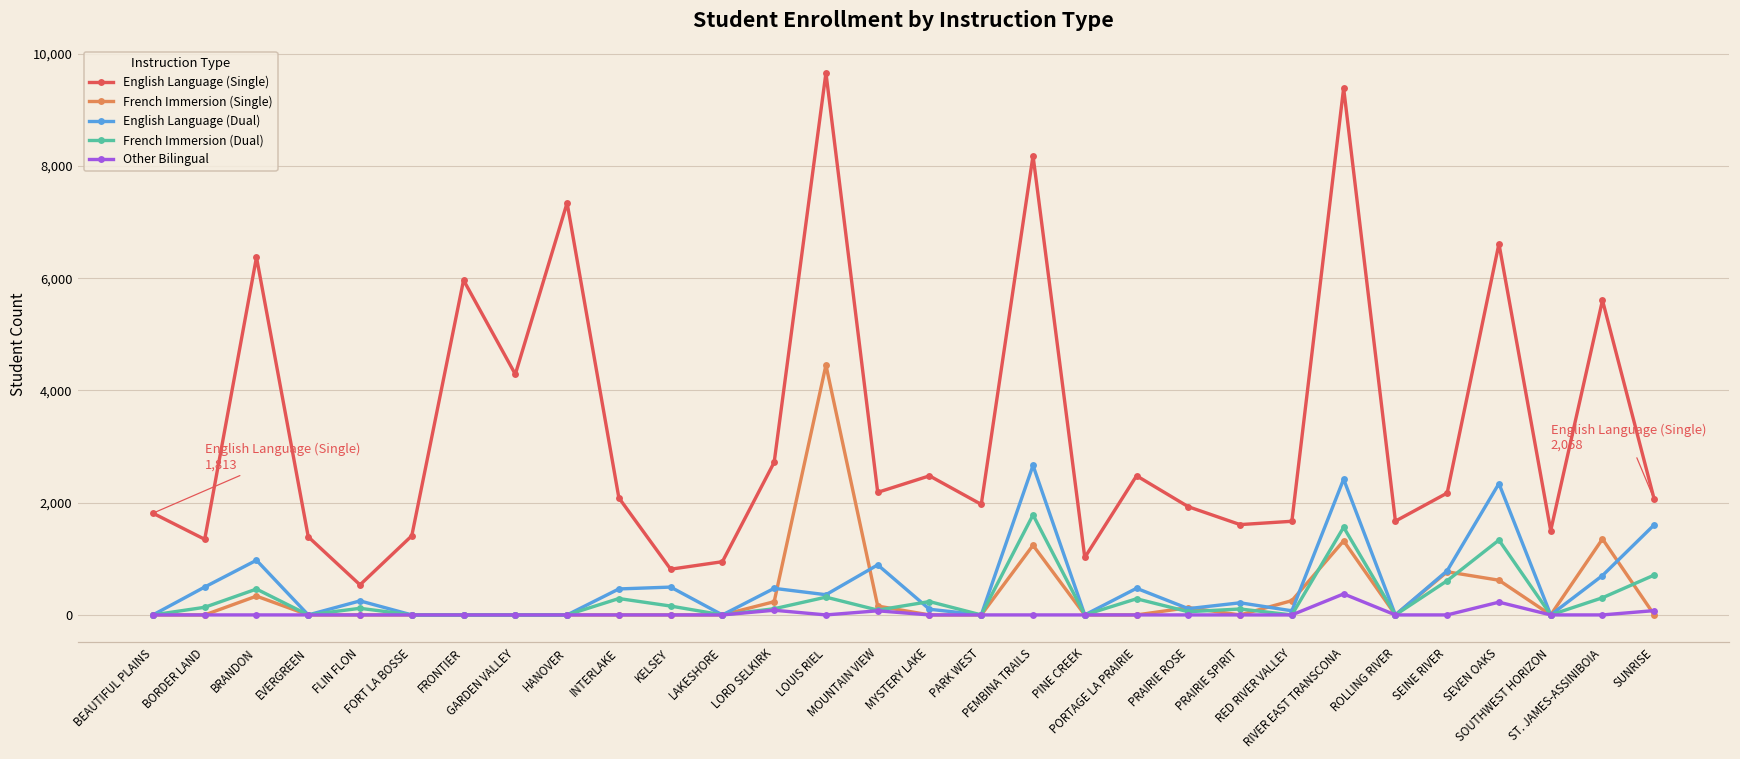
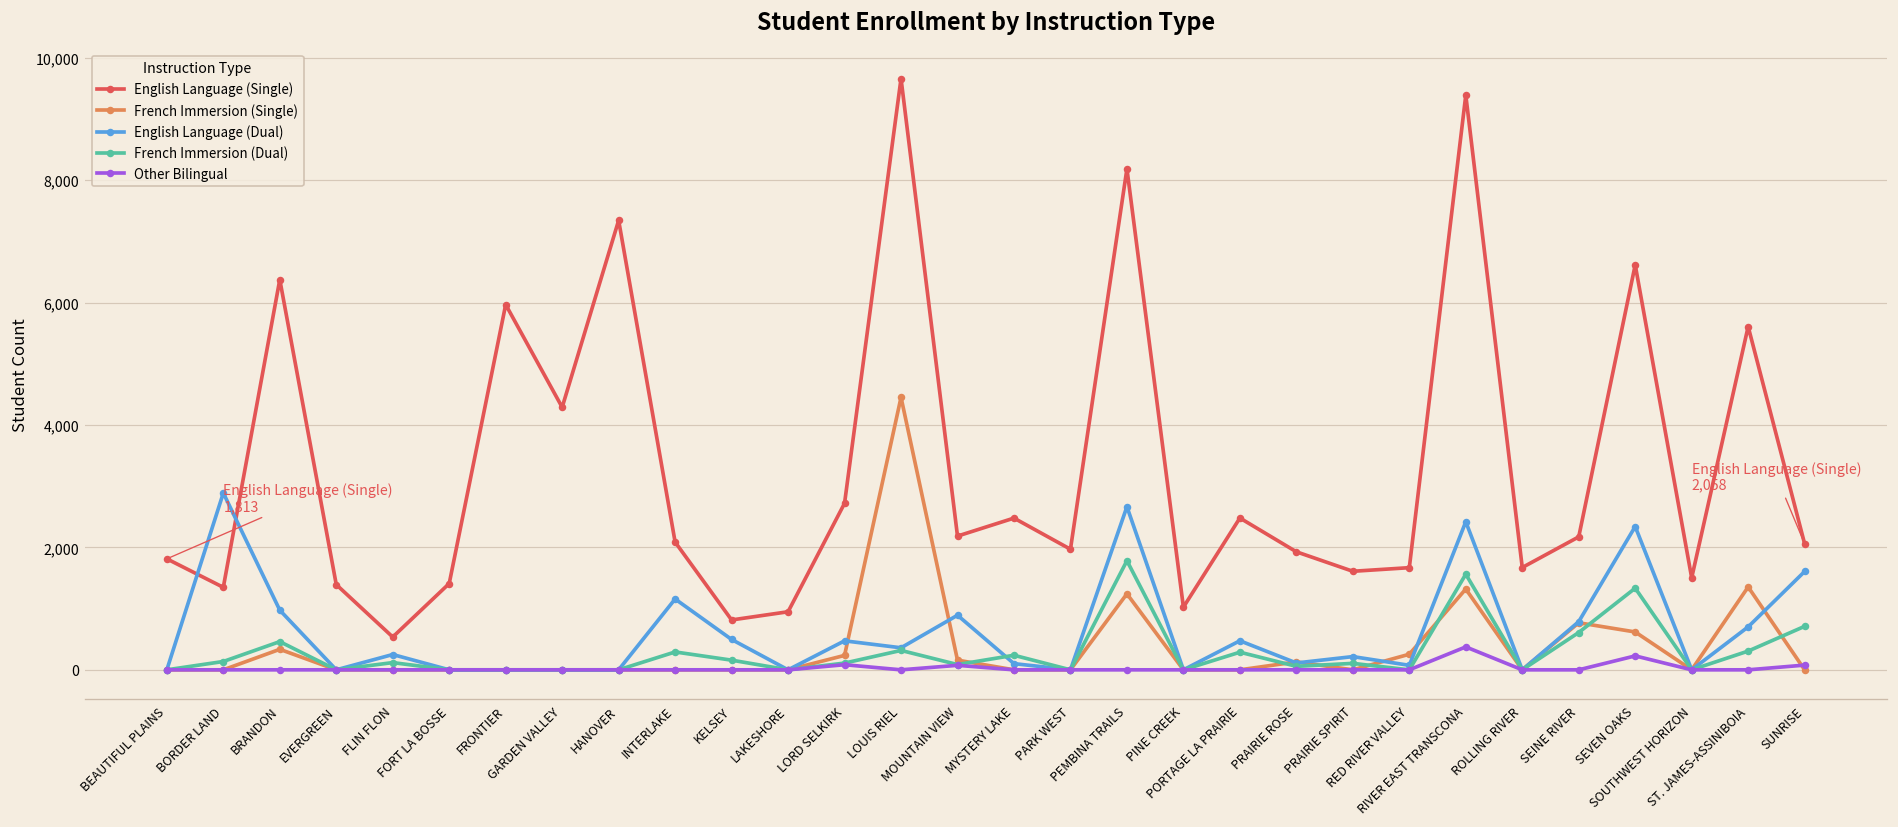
  {
    "English Language (Dual)": {
-     "BORDER LAND": "500",
+     "BORDER LAND": "2,900",
      "BRANDON": "1,000",
      "FLIN FLON": "300",
-     "INTERLAKE": "500",
+     "INTERLAKE": "1,200",
      "KELSEY": "500",
      "LORD SELKIRK": "500",
      "MOUNTAIN VIEW": "900",
      "MYSTERY LAKE": "100",
      "PEMBINA TRAILS": "2,700",
      "PORTAGE LA PRAIRIE": "500",
      "PRAIRIE SPIRIT": "200",
      "RED RIVER VALLEY": "100",
      "RIVER EAST TRANSCONA": "2,400",
      "SEVEN OAKS": "2,300",
      "ST. JAMES-ASSINIBOIA": "700",
      "SUNRISE": "1,600"
    },
    "French Immersion (Dual)": {
      "BORDER LAND": "100",
      "BRANDON": "500",
      "FLIN FLON": "100",
      "INTERLAKE": "300",
      "KELSEY": "200",
      "MYSTERY LAKE": "200",
      "PEMBINA TRAILS": "1,800",
      "PORTAGE LA PRAIRIE": "300",
      "PRAIRIE ROSE": "100",
      "PRAIRIE SPIRIT": "100",
      "RIVER EAST TRANSCONA": "1,600",
      "SEINE RIVER": "600",
      "SEVEN OAKS": "1,300",
      "ST. JAMES-ASSINIBOIA": "300",
      "SUNRISE": "700"
    },
    "Other Bilingual": {
      "BRANDON": "0",
      "LOUIS RIEL": "0",
      "PEMBINA TRAILS": "0",
      "PRAIRIE ROSE": "0",
      "RIVER EAST TRANSCONA": "400",
      "SEINE RIVER": "0",
      "SEVEN OAKS": "200",
      "ST. JAMES-ASSINIBOIA": "0",
      "SUNRISE": "100"
    }
  }
